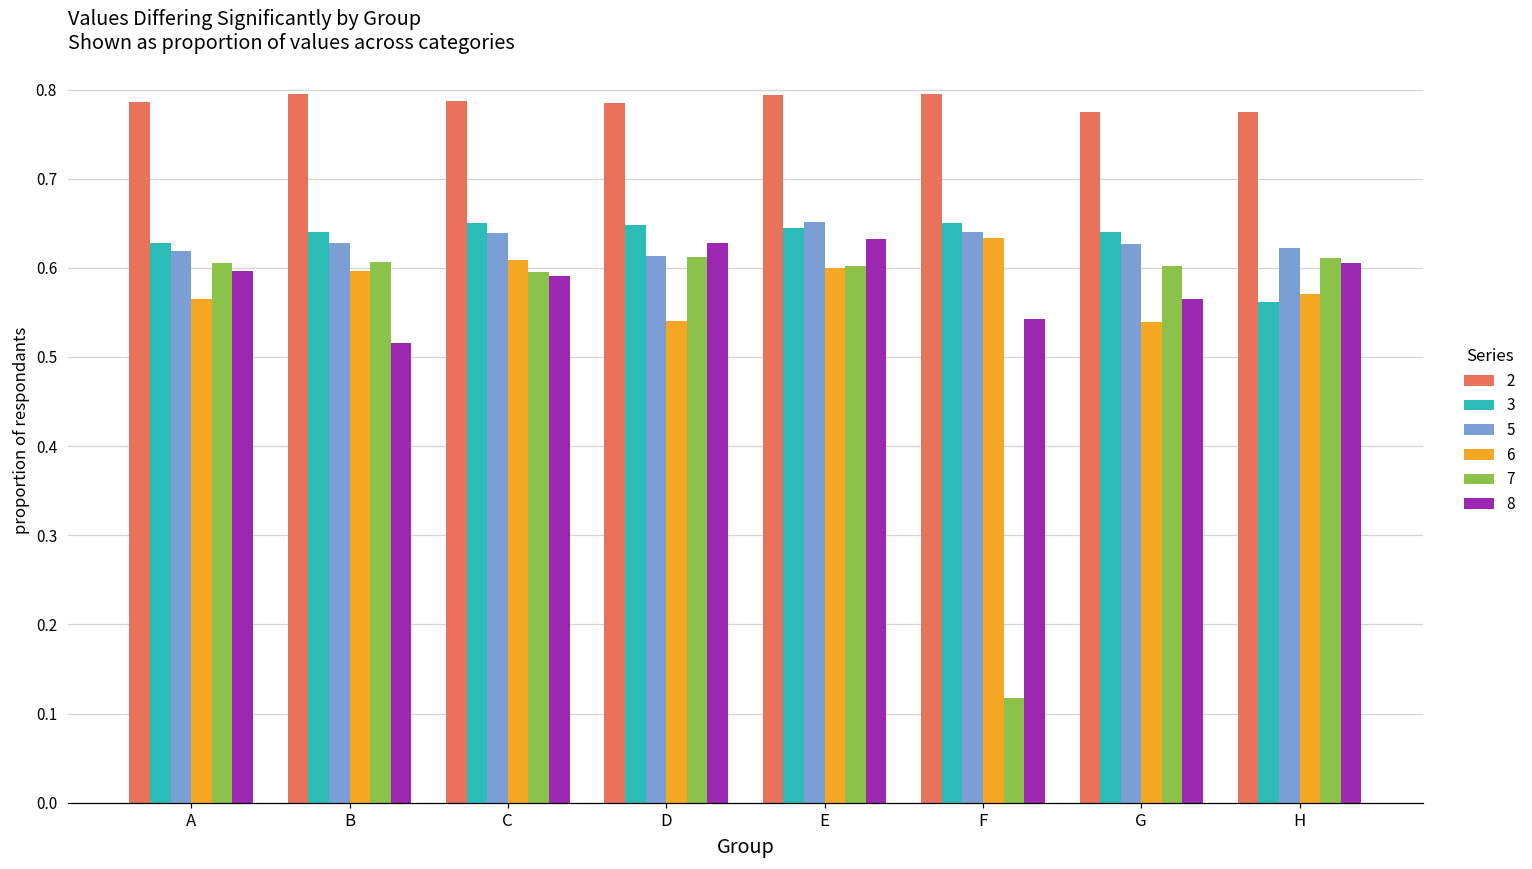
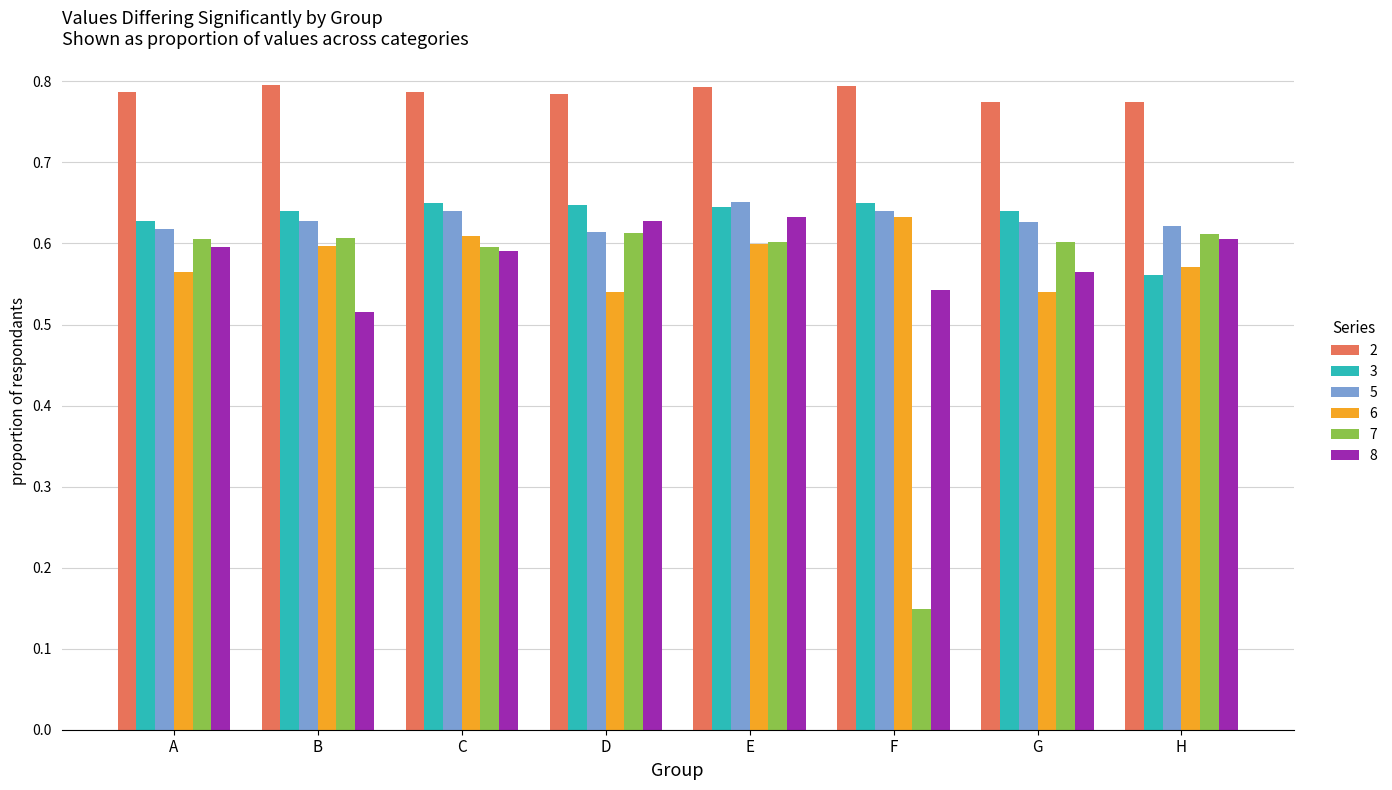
  {
    "2": {
      "A": 0.79,
      "B": 0.80,
      "C": 0.79,
      "D": 0.78,
      "E": 0.79,
      "F": 0.79,
      "G": 0.77,
      "H": 0.78
    },
    "3": {
      "A": 0.63,
      "B": 0.64,
      "C": 0.65,
      "D": 0.65,
      "E": 0.64,
      "F": 0.65,
      "G": 0.64,
      "H": 0.56
    },
    "5": {
      "A": 0.62,
      "B": 0.63,
      "C": 0.64,
      "D": 0.61,
      "E": 0.65,
      "F": 0.64,
      "G": 0.63,
      "H": 0.62
    },
    "6": {
      "A": 0.57,
      "B": 0.60,
      "C": 0.61,
      "D": 0.54,
      "E": 0.60,
      "F": 0.63,
      "G": 0.54,
      "H": 0.57
    },
    "7": {
      "A": 0.60,
      "B": 0.61,
      "C": 0.60,
      "D": 0.61,
      "E": 0.60,
-     "F": 0.12,
+     "F": 0.15,
      "G": 0.60,
      "H": 0.61
    },
    "8": {
      "A": 0.60,
      "B": 0.52,
      "C": 0.59,
      "D": 0.63,
      "E": 0.63,
      "F": 0.54,
      "G": 0.56,
      "H": 0.61
    }
  }
